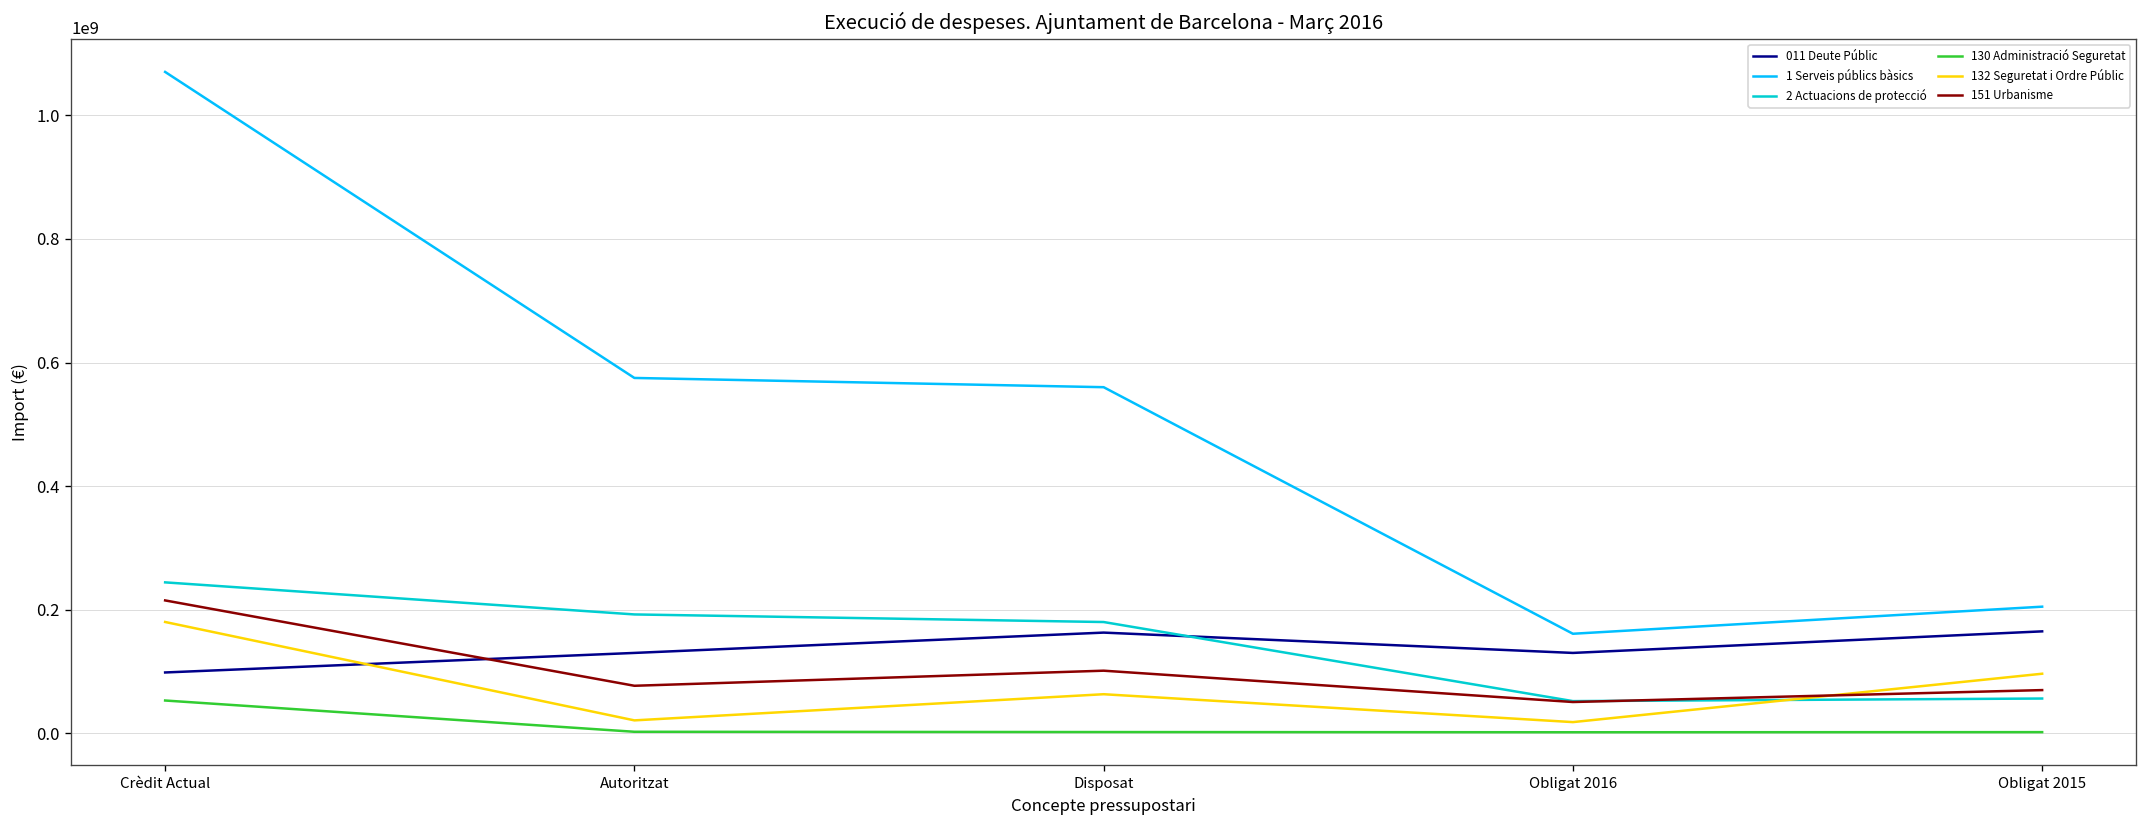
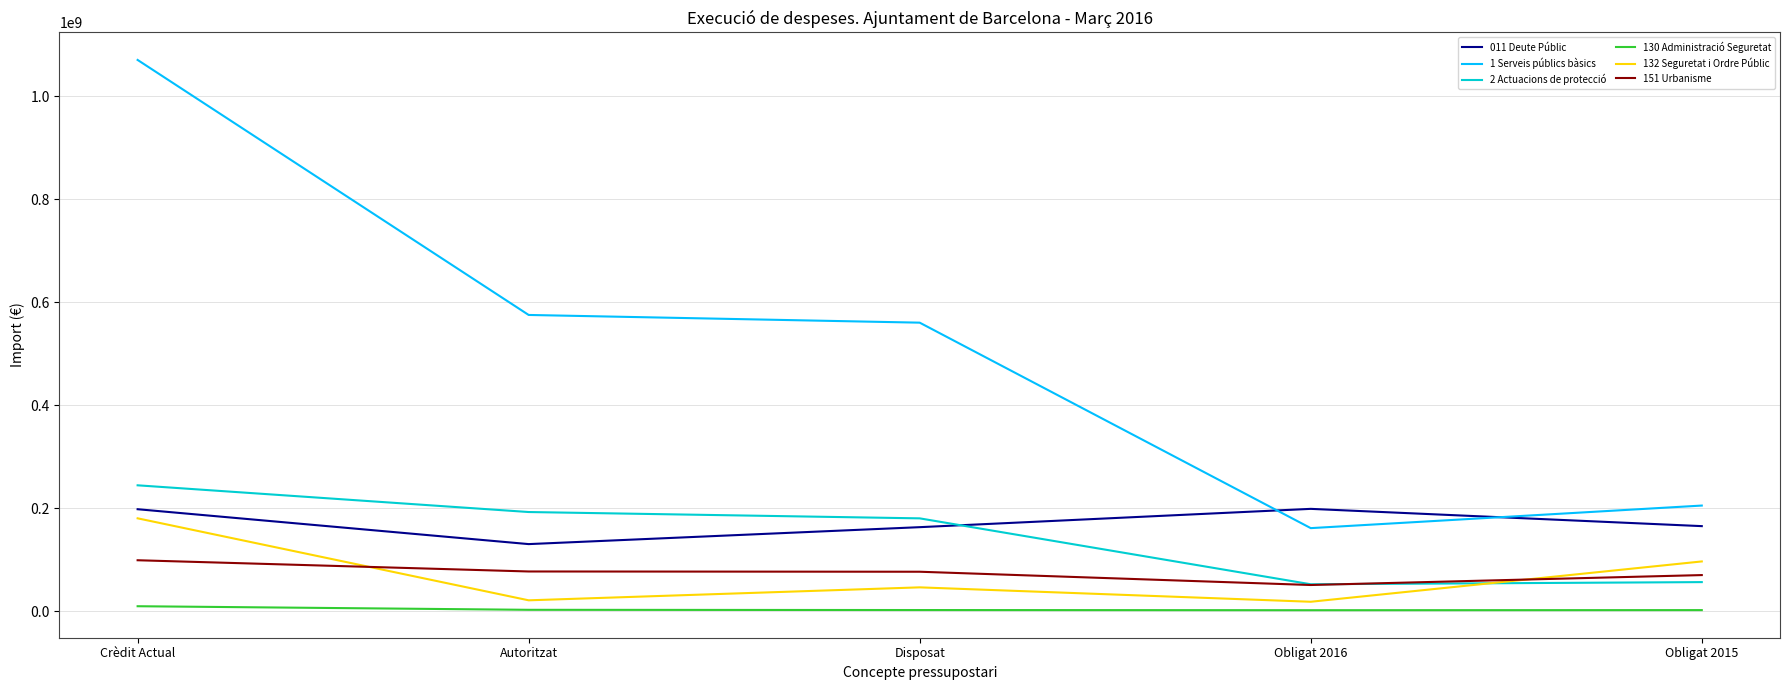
  {
    "011 Deute Públic": {
-     "Crèdit Actual": 100000000,
+     "Crèdit Actual": 200000000,
      "Autoritzat": 130000000,
      "Disposat": 160000000,
-     "Obligat 2016": 130000000,
+     "Obligat 2016": 200000000,
      "Obligat 2015": 160000000
    },
    "130 Administració Seguretat": {
-     "Crèdit Actual": 50000000,
+     "Crèdit Actual": 10000000,
      "Autoritzat": 0,
      "Disposat": 0,
      "Obligat 2016": 0,
      "Obligat 2015": 0
    },
    "132 Seguretat i Ordre Públic": {
      "Crèdit Actual": 180000000,
      "Autoritzat": 20000000,
-     "Disposat": 60000000,
+     "Disposat": 50000000,
      "Obligat 2016": 20000000,
      "Obligat 2015": 100000000
    },
    "151 Urbanisme": {
-     "Crèdit Actual": 220000000,
+     "Crèdit Actual": 100000000,
      "Autoritzat": 80000000,
-     "Disposat": 100000000,
+     "Disposat": 80000000,
      "Obligat 2015": 70000000
    }
  }
